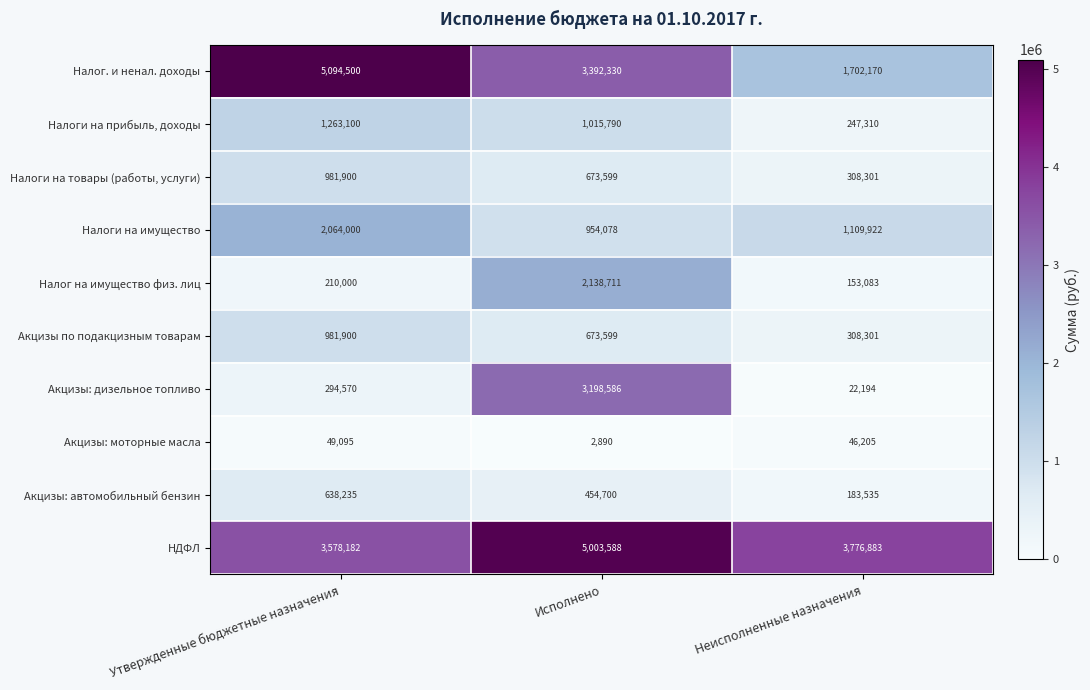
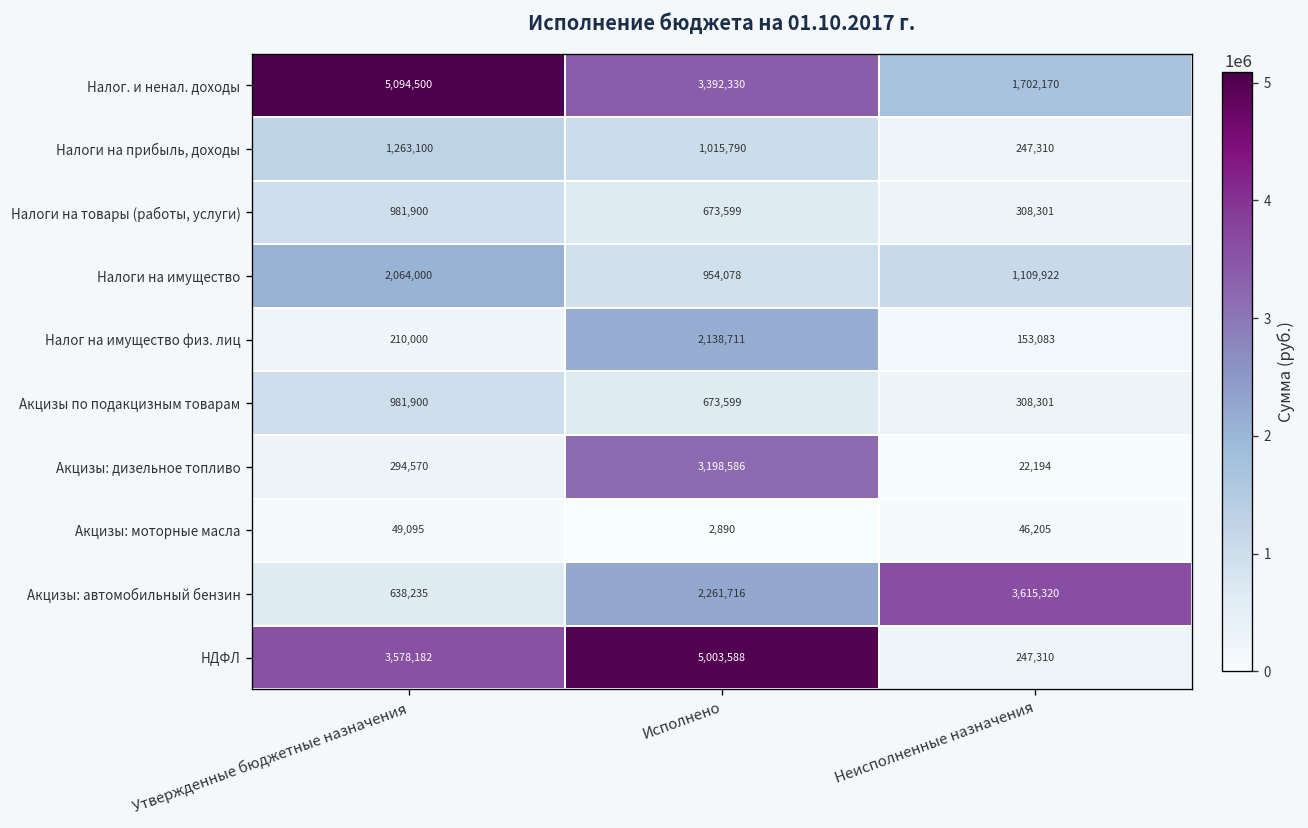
  {
    "Налог. и ненал. доходы": {
      "Утвержденные бюджетные назначения": "5,094,500",
      "Исполнено": "3,392,330",
      "Неисполненные назначения": "1,702,170"
    },
    "Налоги на прибыль, доходы": {
      "Утвержденные бюджетные назначения": "1,263,100",
      "Исполнено": "1,015,790",
      "Неисполненные назначения": "247,310"
    },
    "Налоги на товары (работы, услуги)": {
      "Утвержденные бюджетные назначения": "981,900",
      "Исполнено": "673,599",
      "Неисполненные назначения": "308,301"
    },
    "Налоги на имущество": {
      "Утвержденные бюджетные назначения": "2,064,000",
      "Исполнено": "954,078",
      "Неисполненные назначения": "1,109,922"
    },
    "Налог на имущество физ. лиц": {
      "Утвержденные бюджетные назначения": "210,000",
      "Исполнено": "2,138,711",
      "Неисполненные назначения": "153,083"
    },
    "Акцизы по подакцизным товарам": {
      "Утвержденные бюджетные назначения": "981,900",
      "Исполнено": "673,599",
      "Неисполненные назначения": "308,301"
    },
    "Акцизы: дизельное топливо": {
      "Утвержденные бюджетные назначения": "294,570",
      "Исполнено": "3,198,586",
      "Неисполненные назначения": "22,194"
    },
    "Акцизы: моторные масла": {
      "Утвержденные бюджетные назначения": "49,095",
      "Исполнено": "2,890",
      "Неисполненные назначения": "46,205"
    },
    "Акцизы: автомобильный бензин": {
      "Утвержденные бюджетные назначения": "638,235",
-     "Исполнено": "454,700",
-     "Неисполненные назначения": "183,535"
+     "Исполнено": "2,261,716",
+     "Неисполненные назначения": "3,615,320"
    },
    "НДФЛ": {
      "Утвержденные бюджетные назначения": "3,578,182",
      "Исполнено": "5,003,588",
-     "Неисполненные назначения": "3,776,883"
+     "Неисполненные назначения": "247,310"
    }
  }
